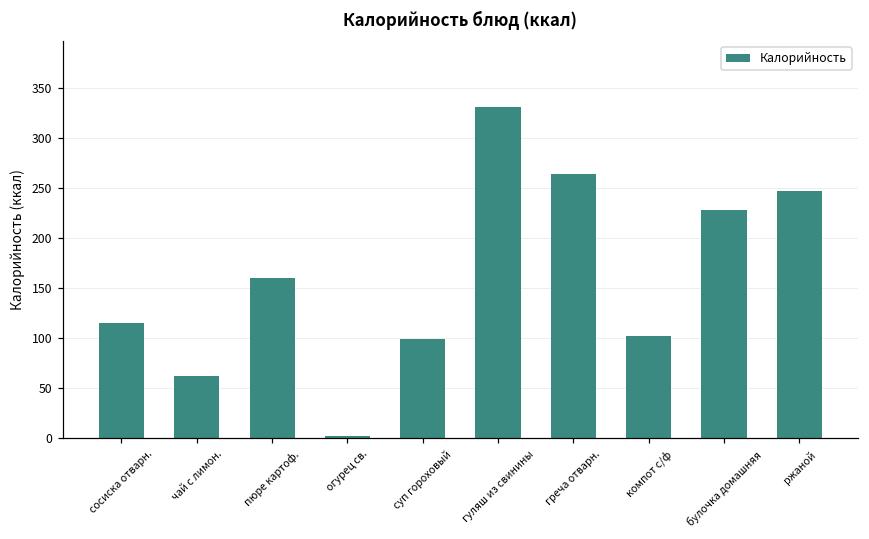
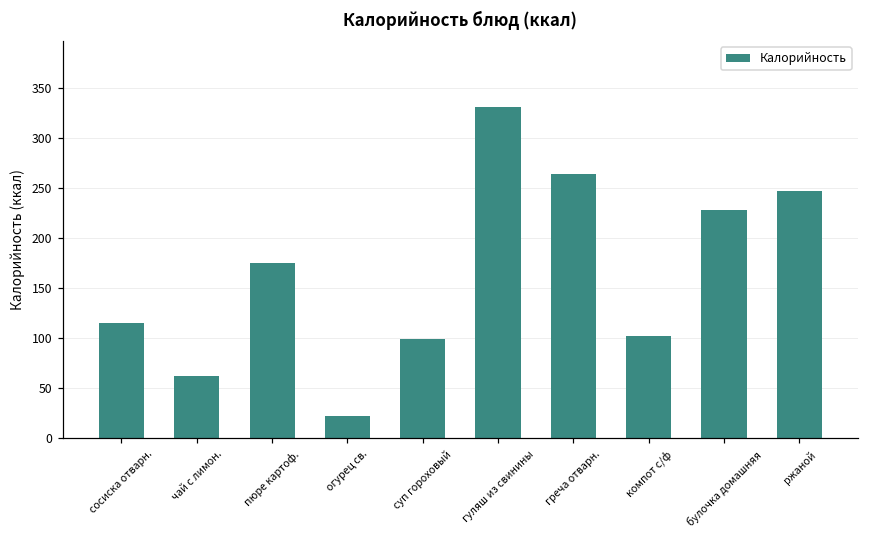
  {
    "сосиска отварн.": 120,
    "чай с лимон.": 60,
-   "пюре картоф.": 160,
-   "огурец св.": 0,
+   "пюре картоф.": 180,
+   "огурец св.": 20,
    "суп гороховый": 100,
    "гуляш из свинины": 330,
    "греча отварн.": 260,
    "компот с/ф": 100,
    "булочка домашняя": 230,
    "ржаной": 250
  }
